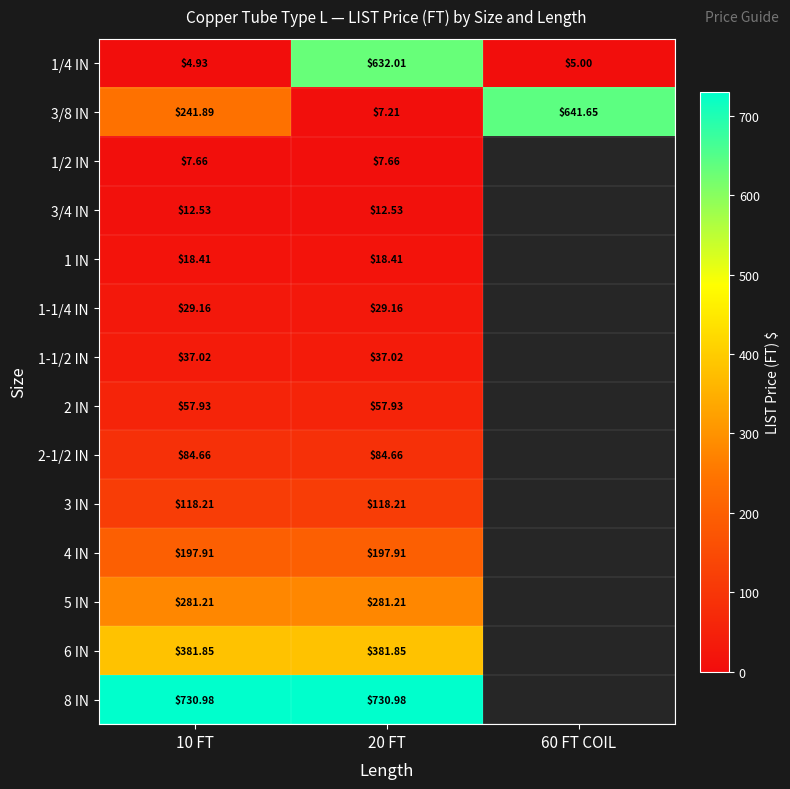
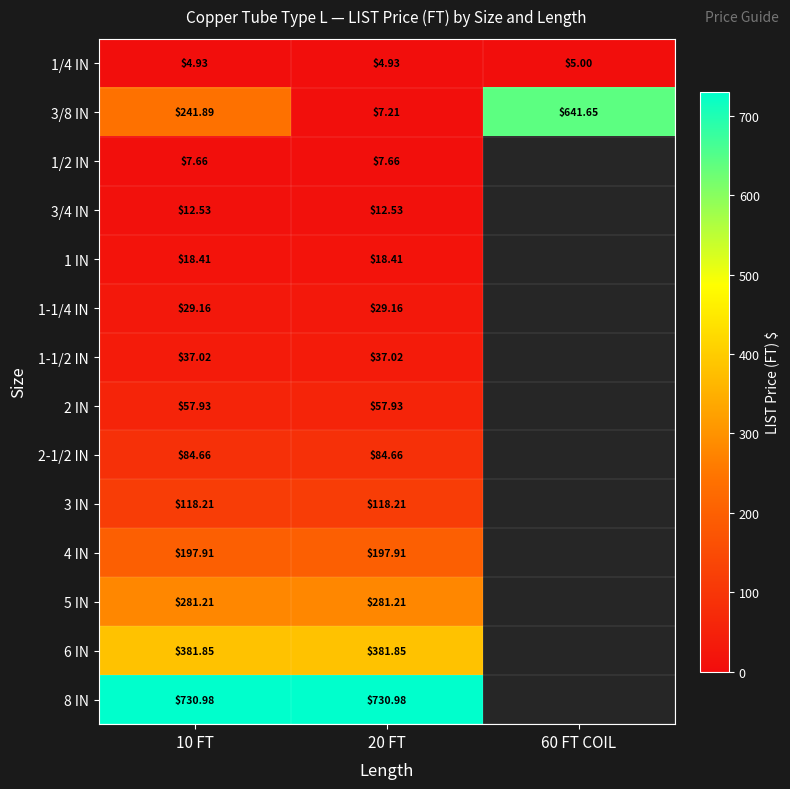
  {
    "1/4 IN": {
      "10 FT": "$4.93",
-     "20 FT": "$632.01",
+     "20 FT": "$4.93",
      "60 FT COIL": "$5.00"
    },
    "3/8 IN": {
      "10 FT": "$241.89",
      "20 FT": "$7.21",
      "60 FT COIL": "$641.65"
    },
    "1/2 IN": {
      "10 FT": "$7.66",
      "20 FT": "$7.66"
    },
    "3/4 IN": {
      "10 FT": "$12.53",
      "20 FT": "$12.53"
    },
    "1 IN": {
      "10 FT": "$18.41",
      "20 FT": "$18.41"
    },
    "1-1/4 IN": {
      "10 FT": "$29.16",
      "20 FT": "$29.16"
    },
    "1-1/2 IN": {
      "10 FT": "$37.02",
      "20 FT": "$37.02"
    },
    "2 IN": {
      "10 FT": "$57.93",
      "20 FT": "$57.93"
    },
    "2-1/2 IN": {
      "10 FT": "$84.66",
      "20 FT": "$84.66"
    },
    "3 IN": {
      "10 FT": "$118.21",
      "20 FT": "$118.21"
    },
    "4 IN": {
      "10 FT": "$197.91",
      "20 FT": "$197.91"
    },
    "5 IN": {
      "10 FT": "$281.21",
      "20 FT": "$281.21"
    },
    "6 IN": {
      "10 FT": "$381.85",
      "20 FT": "$381.85"
    },
    "8 IN": {
      "10 FT": "$730.98",
      "20 FT": "$730.98"
    }
  }
